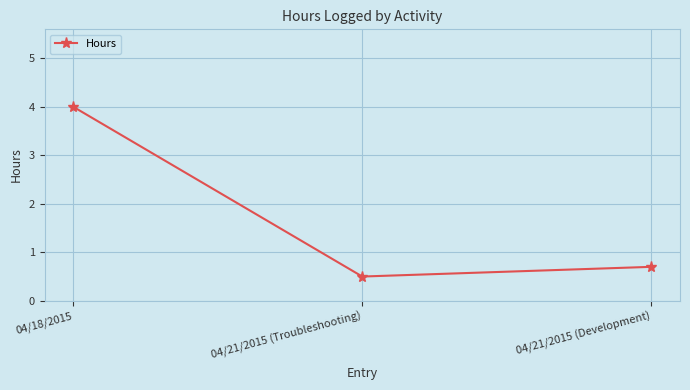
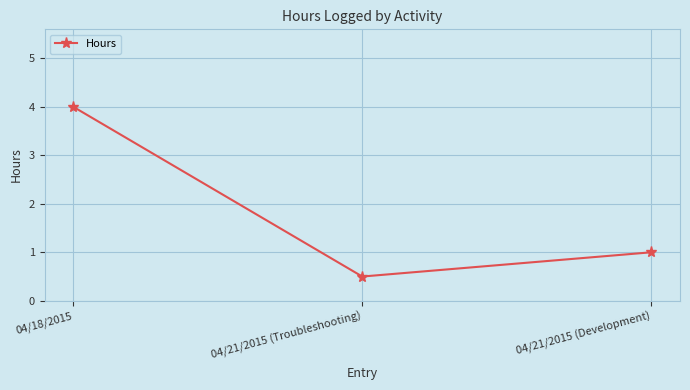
  {
    "04/18/2015": 4.0,
    "04/21/2015 (Troubleshooting)": 0.5,
-   "04/21/2015 (Development)": 0.7
+   "04/21/2015 (Development)": 1.0
  }
